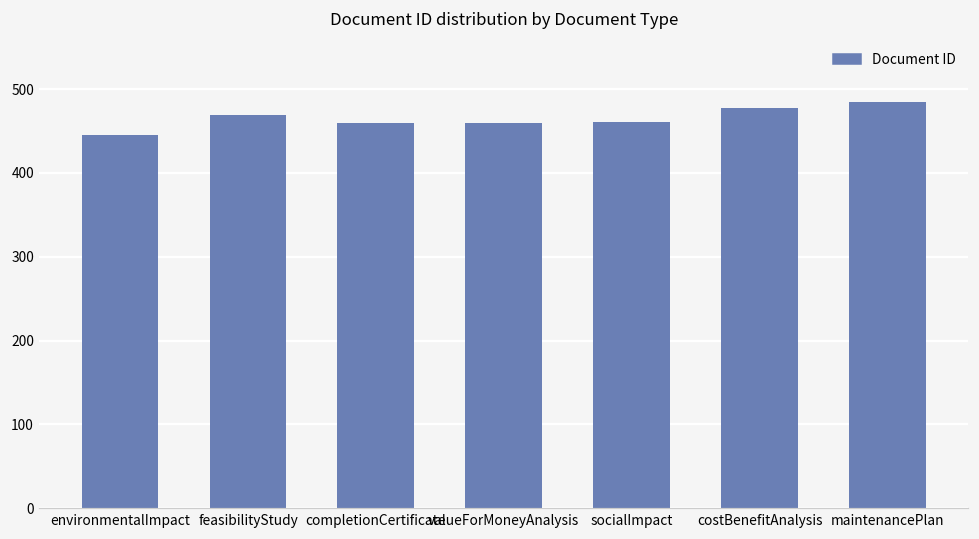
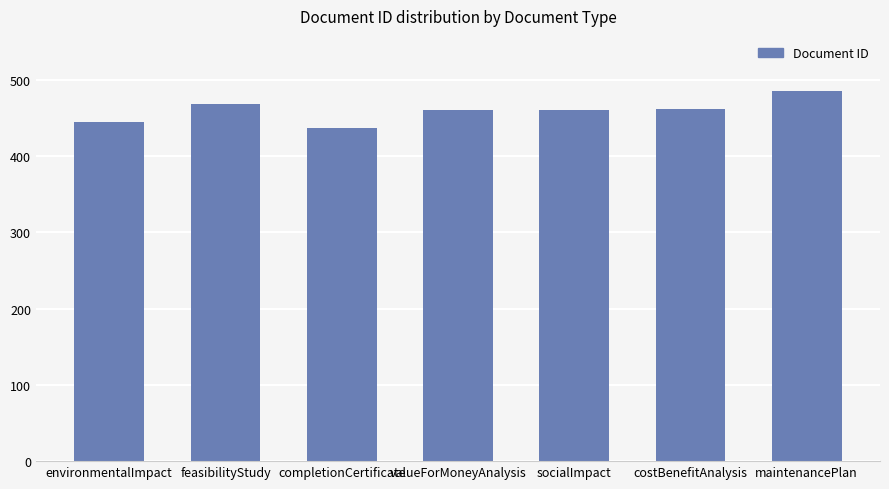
  {
    "environmentalImpact": 450,
    "feasibilityStudy": 470,
-   "completionCertificate": 460,
+   "completionCertificate": 440,
    "valueForMoneyAnalysis": 460,
    "socialImpact": 460,
-   "costBenefitAnalysis": 480,
+   "costBenefitAnalysis": 460,
    "maintenancePlan": 490
  }
